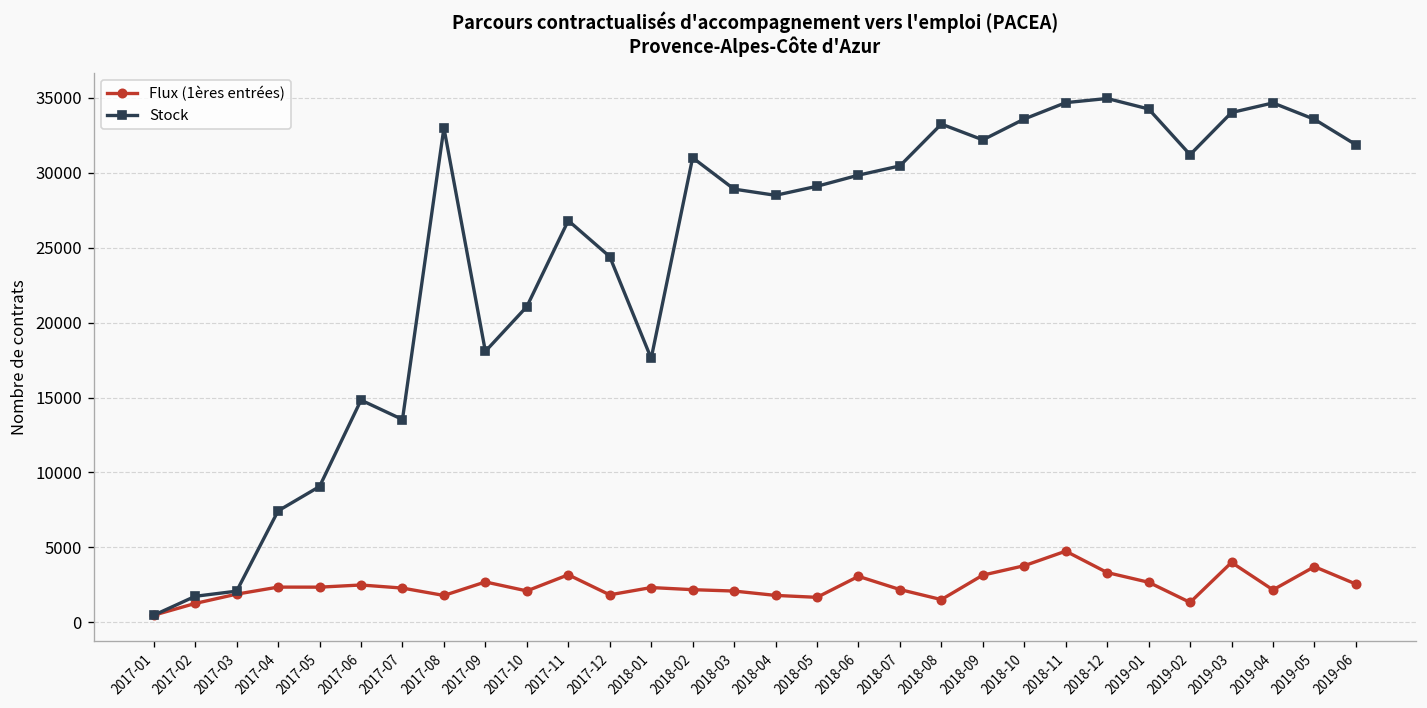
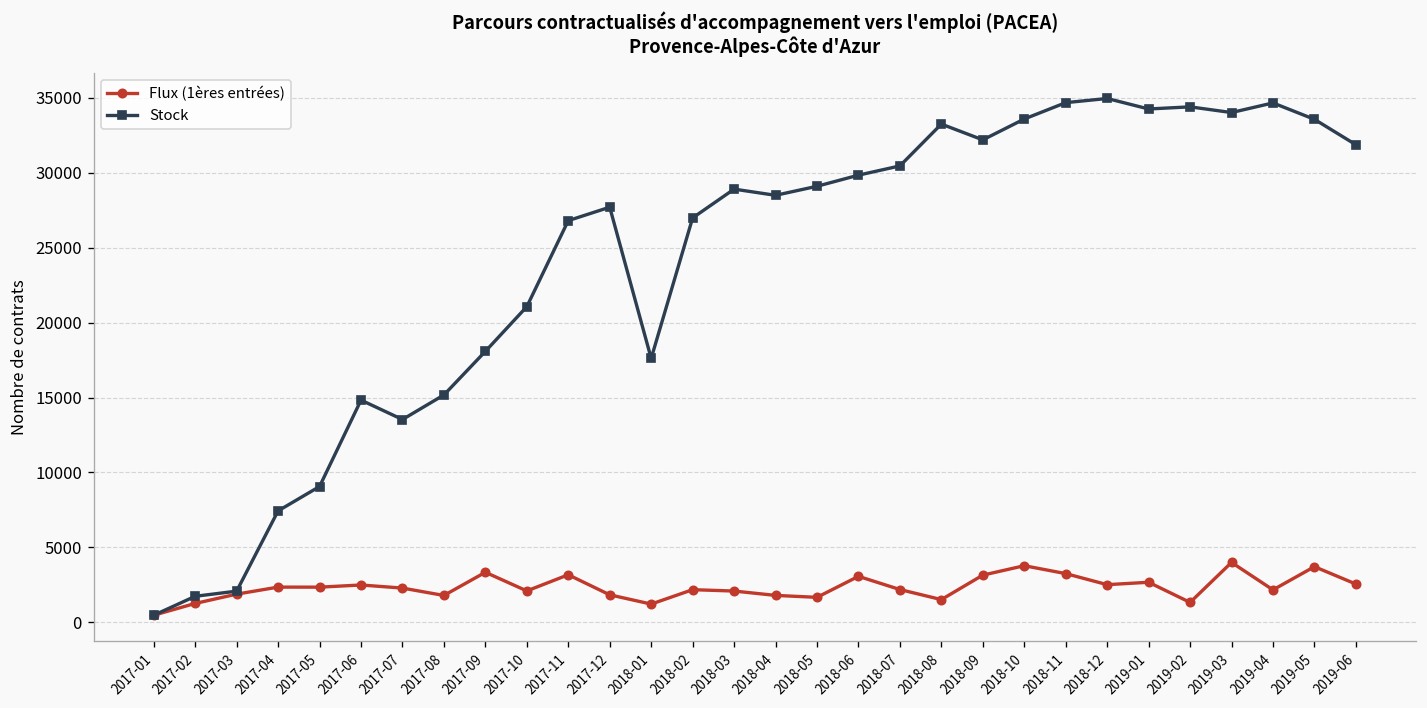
  {
    "Flux (1ères entrées)": {
      "2017-02": 1300,
      "2017-04": 2400,
      "2017-05": 2400,
      "2017-06": 2500,
      "2017-07": 2300,
      "2017-08": 1800,
-     "2017-09": 2700,
+     "2017-09": 3300,
      "2017-10": 2100,
      "2017-11": 3200,
      "2017-12": 1800,
-     "2018-01": 2300,
+     "2018-01": 1200,
      "2018-02": 2200,
      "2018-03": 2100,
      "2018-04": 1800,
      "2018-05": 1700,
      "2018-06": 3100,
      "2018-07": 2200,
      "2018-08": 1500,
      "2018-09": 3200,
      "2018-10": 3800,
-     "2018-11": 4800,
-     "2018-12": 3300,
+     "2018-11": 3300,
+     "2018-12": 2500,
      "2019-01": 2700,
      "2019-02": 1300,
      "2019-03": 4000,
      "2019-04": 2200,
      "2019-05": 3700,
      "2019-06": 2600
    },
    "Stock": {
      "2017-02": 1700,
      "2017-04": 7400,
      "2017-05": 9100,
      "2017-06": 14800,
      "2017-07": 13500,
-     "2017-08": 33000,
+     "2017-08": 15200,
      "2017-09": 18100,
      "2017-10": 21100,
      "2017-11": 26800,
-     "2017-12": 24400,
+     "2017-12": 27700,
      "2018-01": 17600,
-     "2018-02": 31000,
+     "2018-02": 27000,
      "2018-03": 28900,
      "2018-04": 28500,
      "2018-05": 29100,
      "2018-06": 29800,
      "2018-07": 30400,
      "2018-08": 33200,
      "2018-09": 32200,
      "2018-10": 33600,
      "2018-11": 34700,
      "2018-12": 34900,
      "2019-01": 34200,
-     "2019-02": 31200,
+     "2019-02": 34400,
      "2019-03": 34000,
      "2019-04": 34600,
      "2019-05": 33600,
      "2019-06": 31900
    }
  }
